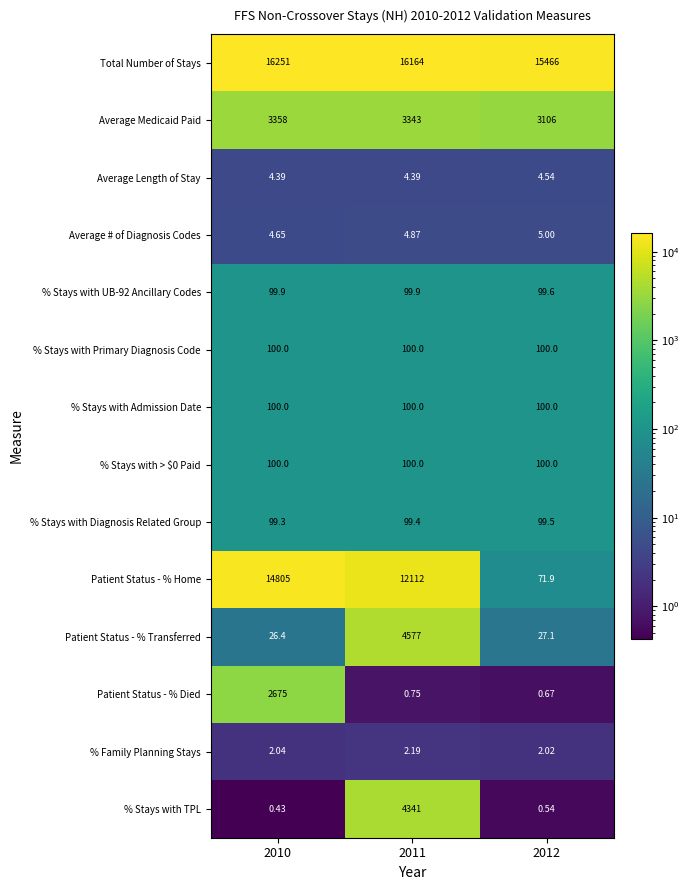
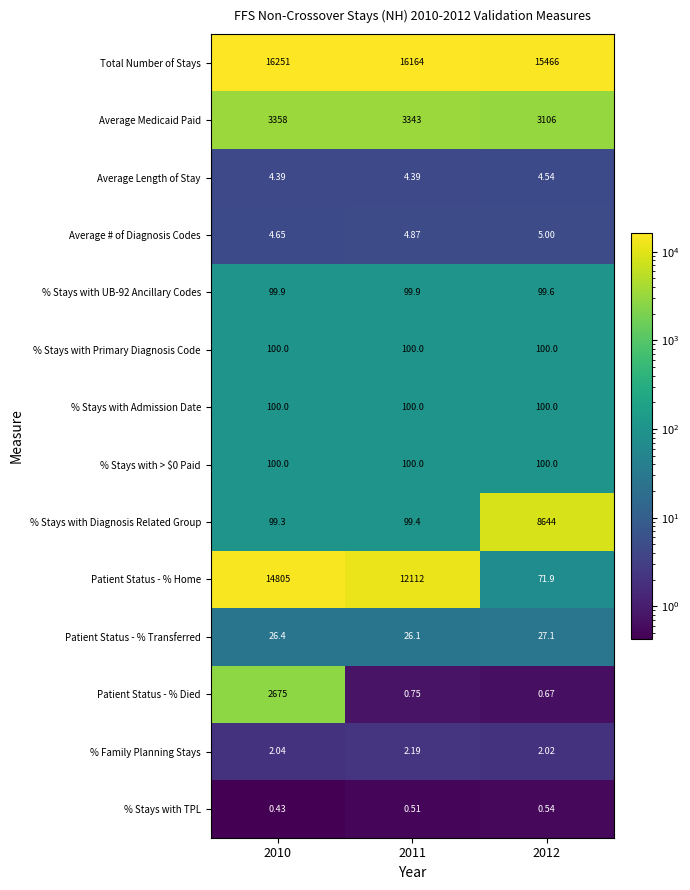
  {
    "Total Number of Stays": {
      "2010": 16251,
      "2011": 16164,
      "2012": 15466
    },
    "Average Medicaid Paid": {
      "2010": 3358,
      "2011": 3343,
      "2012": 3106
    },
    "Average Length of Stay": {
      "2010": 4.39,
      "2011": 4.39,
      "2012": 4.54
    },
    "Average # of Diagnosis Codes": {
      "2010": 4.65,
      "2011": 4.87,
      "2012": 5.00
    },
    "% Stays with UB-92 Ancillary Codes": {
      "2010": 99.9,
      "2011": 99.9,
      "2012": 99.6
    },
    "% Stays with Primary Diagnosis Code": {
      "2010": 100.0,
      "2011": 100.0,
      "2012": 100.0
    },
    "% Stays with Admission Date": {
      "2010": 100.0,
      "2011": 100.0,
      "2012": 100.0
    },
    "% Stays with > $0 Paid": {
      "2010": 100.0,
      "2011": 100.0,
      "2012": 100.0
    },
    "% Stays with Diagnosis Related Group": {
      "2010": 99.3,
      "2011": 99.4,
-     "2012": 99.5
+     "2012": 8644
    },
    "Patient Status - % Home": {
      "2010": 14805,
      "2011": 12112,
      "2012": 71.9
    },
    "Patient Status - % Transferred": {
      "2010": 26.4,
-     "2011": 4577,
+     "2011": 26.1,
      "2012": 27.1
    },
    "Patient Status - % Died": {
      "2010": 2675,
      "2011": 0.75,
      "2012": 0.67
    },
    "% Family Planning Stays": {
      "2010": 2.04,
      "2011": 2.19,
      "2012": 2.02
    },
    "% Stays with TPL": {
      "2010": 0.43,
-     "2011": 4341,
+     "2011": 0.51,
      "2012": 0.54
    }
  }
